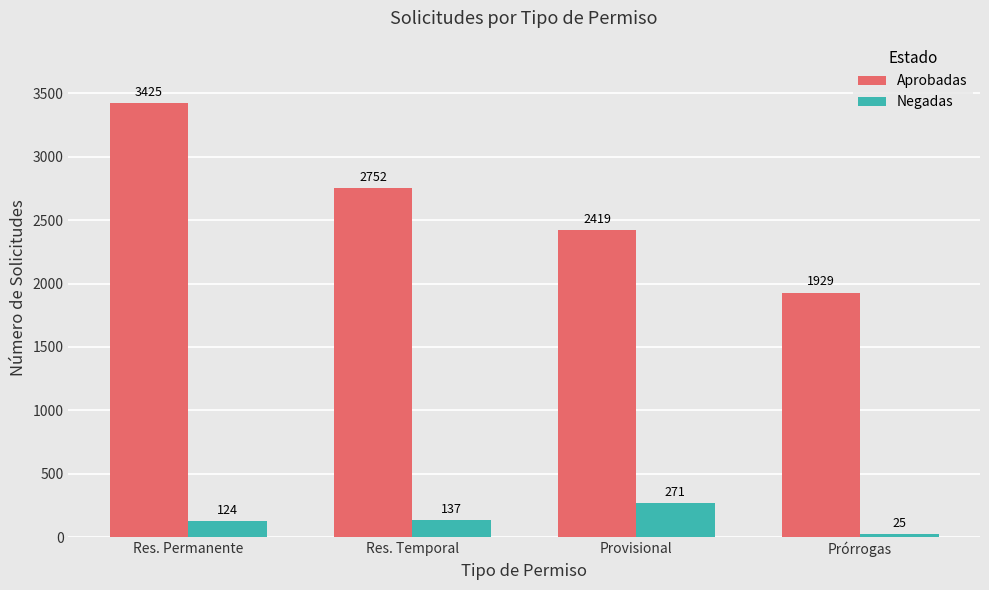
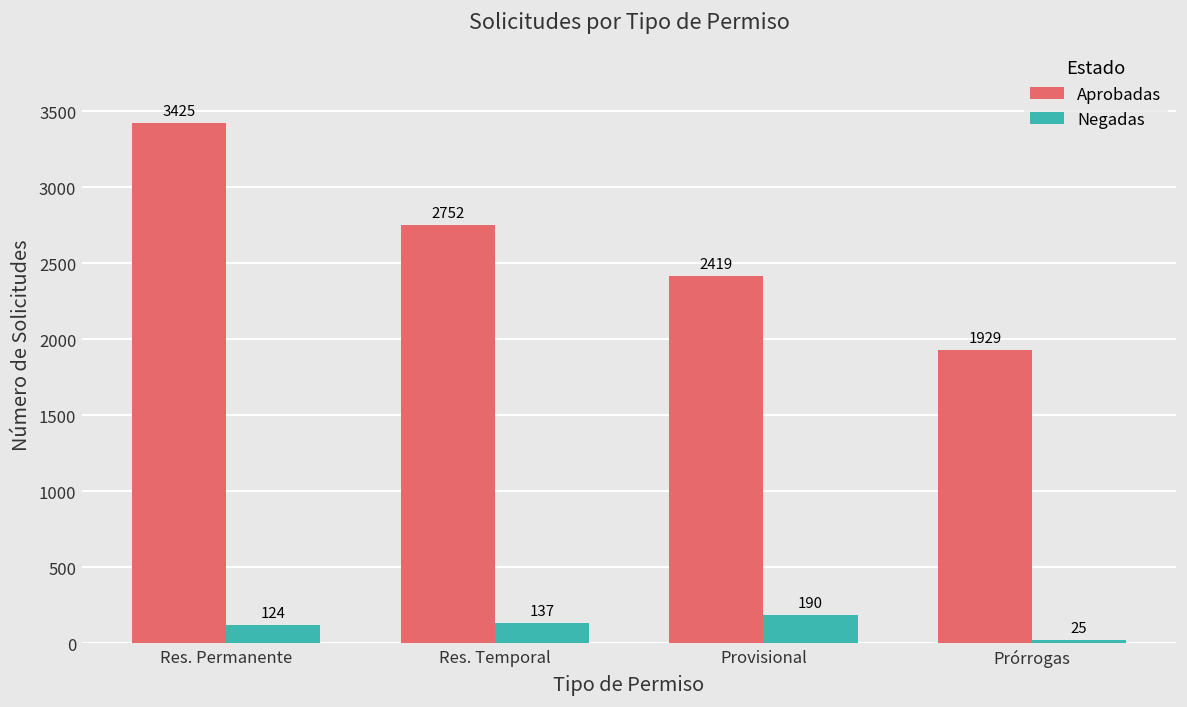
  {
    "Aprobadas": {
      "Res. Permanente": 3425,
      "Res. Temporal": 2752,
      "Provisional": 2419,
      "Prórrogas": 1929
    },
    "Negadas": {
      "Res. Permanente": 124,
      "Res. Temporal": 137,
-     "Provisional": 271,
+     "Provisional": 190,
      "Prórrogas": 25
    }
  }
